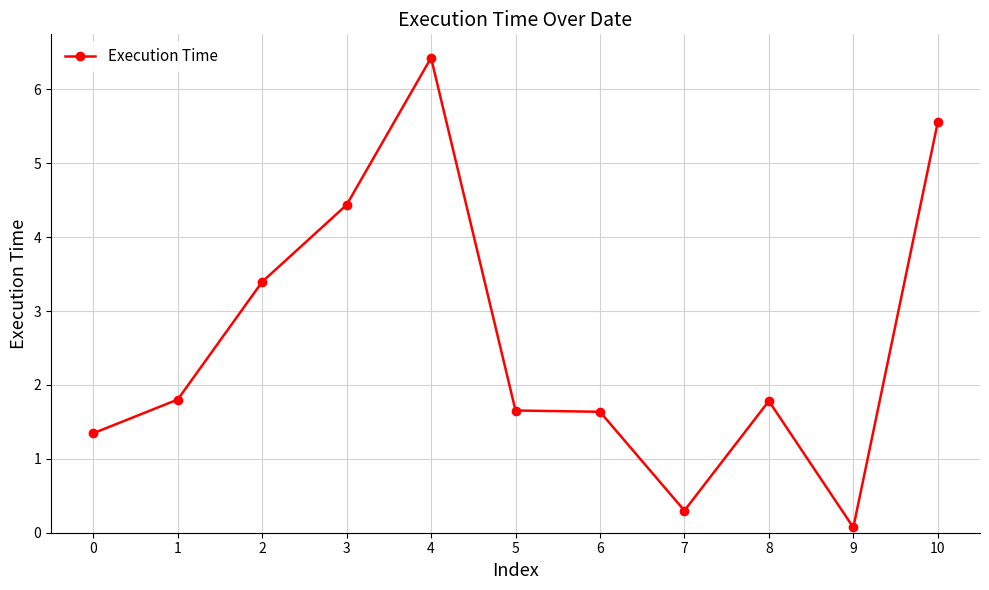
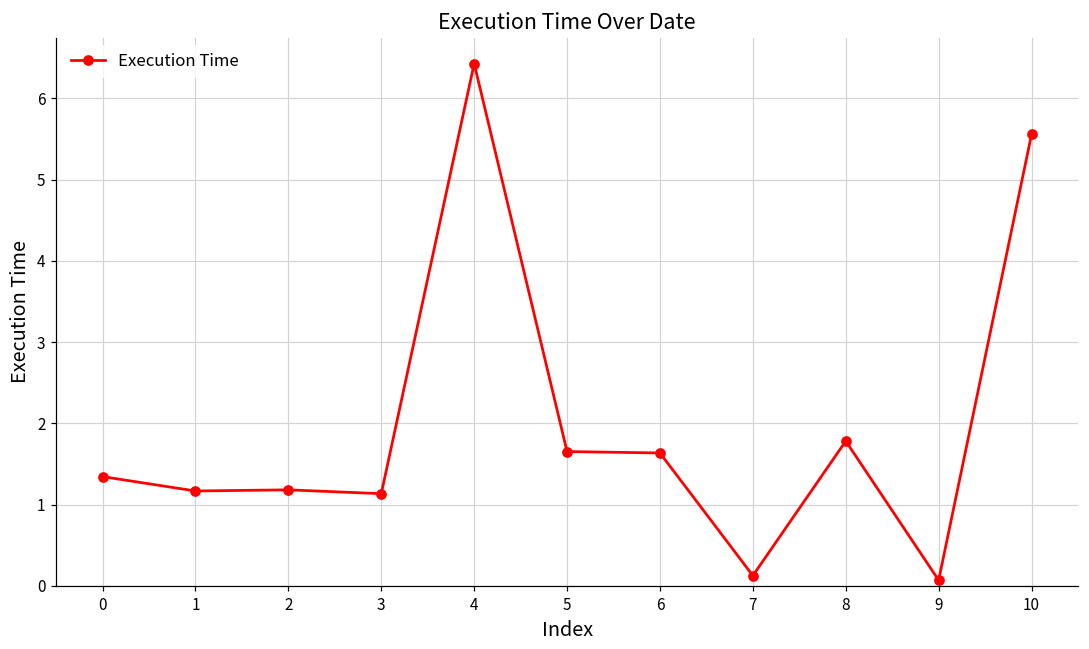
  {
    "0": 1.3,
-   "1": 1.8,
-   "2": 3.4,
-   "3": 4.4,
+   "1": 1.2,
+   "2": 1.2,
+   "3": 1.1,
    "4": 6.4,
    "5": 1.7,
    "6": 1.6,
-   "7": 0.3,
+   "7": 0.1,
    "8": 1.8,
    "9": 0.1,
    "10": 5.6
  }
